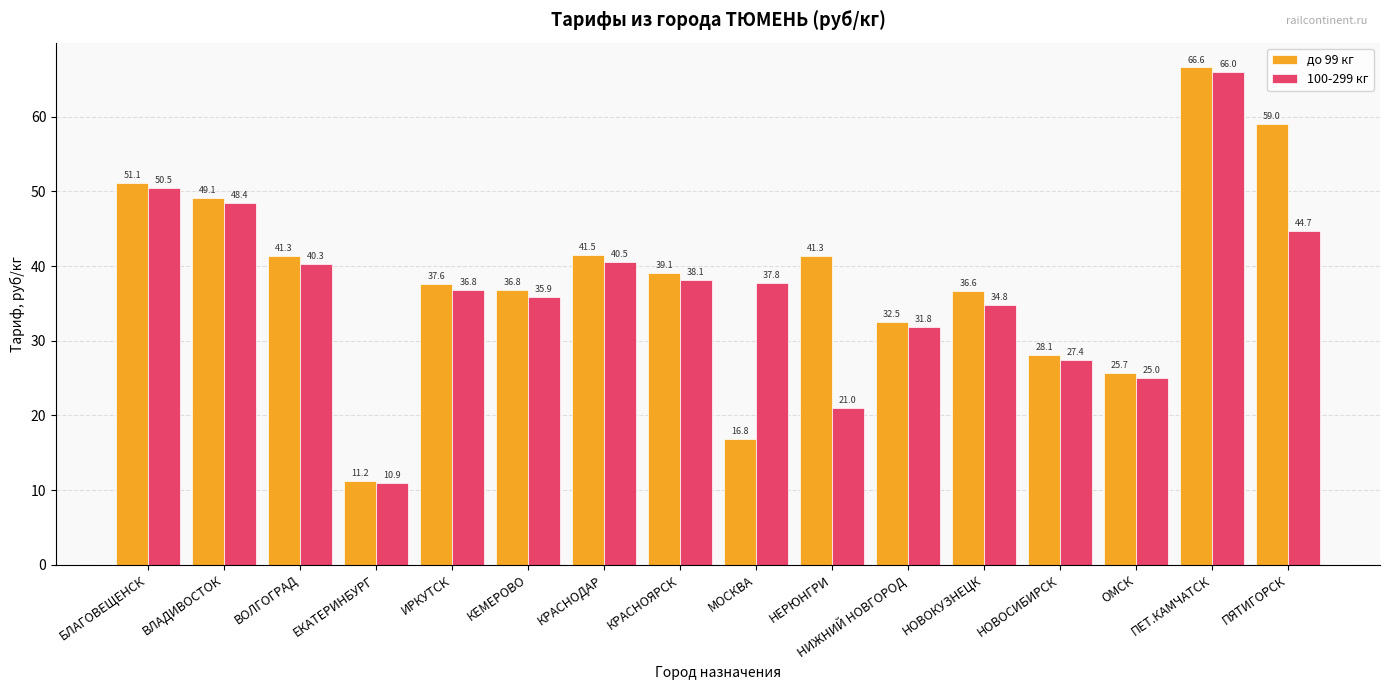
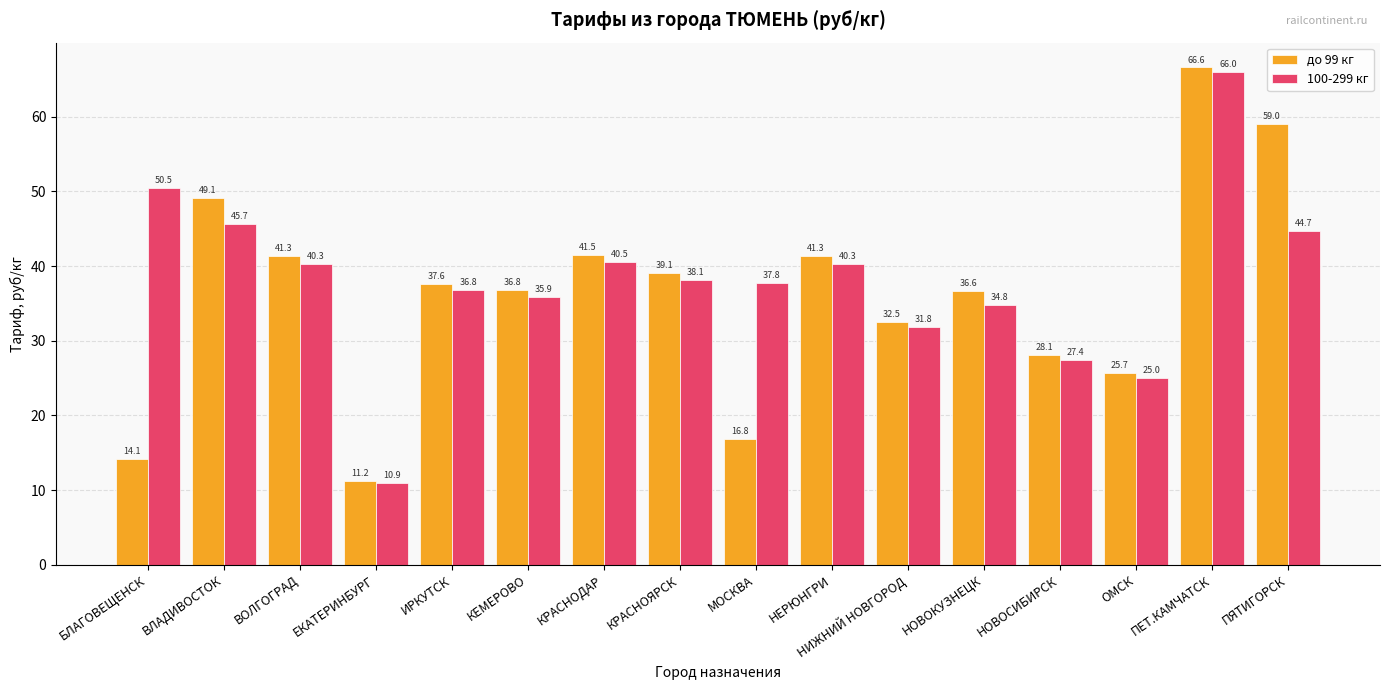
  {
    "до 99 кг": {
-     "БЛАГОВЕЩЕНСК": 51.1,
+     "БЛАГОВЕЩЕНСК": 14.1,
      "ВЛАДИВОСТОК": 49.1,
      "ВОЛГОГРАД": 41.3,
      "ЕКАТЕРИНБУРГ": 11.2,
      "ИРКУТСК": 37.6,
      "КЕМЕРОВО": 36.8,
      "КРАСНОДАР": 41.5,
      "КРАСНОЯРСК": 39.1,
      "МОСКВА": 16.8,
      "НЕРЮНГРИ": 41.3,
      "НИЖНИЙ НОВГОРОД": 32.5,
      "НОВОКУЗНЕЦК": 36.6,
      "НОВОСИБИРСК": 28.1,
      "ОМСК": 25.7,
      "ПЕТ.КАМЧАТСК": 66.6,
      "ПЯТИГОРСК": 59.0
    },
    "100-299 кг": {
      "БЛАГОВЕЩЕНСК": 50.5,
-     "ВЛАДИВОСТОК": 48.4,
+     "ВЛАДИВОСТОК": 45.7,
      "ВОЛГОГРАД": 40.3,
      "ЕКАТЕРИНБУРГ": 10.9,
      "ИРКУТСК": 36.8,
      "КЕМЕРОВО": 35.9,
      "КРАСНОДАР": 40.5,
      "КРАСНОЯРСК": 38.1,
      "МОСКВА": 37.8,
-     "НЕРЮНГРИ": 21.0,
+     "НЕРЮНГРИ": 40.3,
      "НИЖНИЙ НОВГОРОД": 31.8,
      "НОВОКУЗНЕЦК": 34.8,
      "НОВОСИБИРСК": 27.4,
      "ОМСК": 25.0,
      "ПЕТ.КАМЧАТСК": 66.0,
      "ПЯТИГОРСК": 44.7
    }
  }
